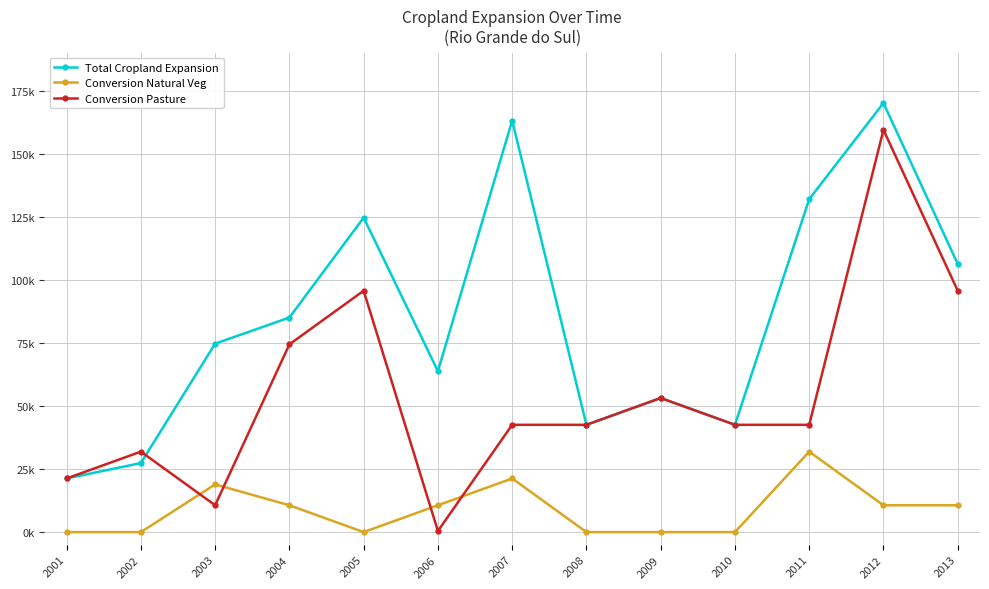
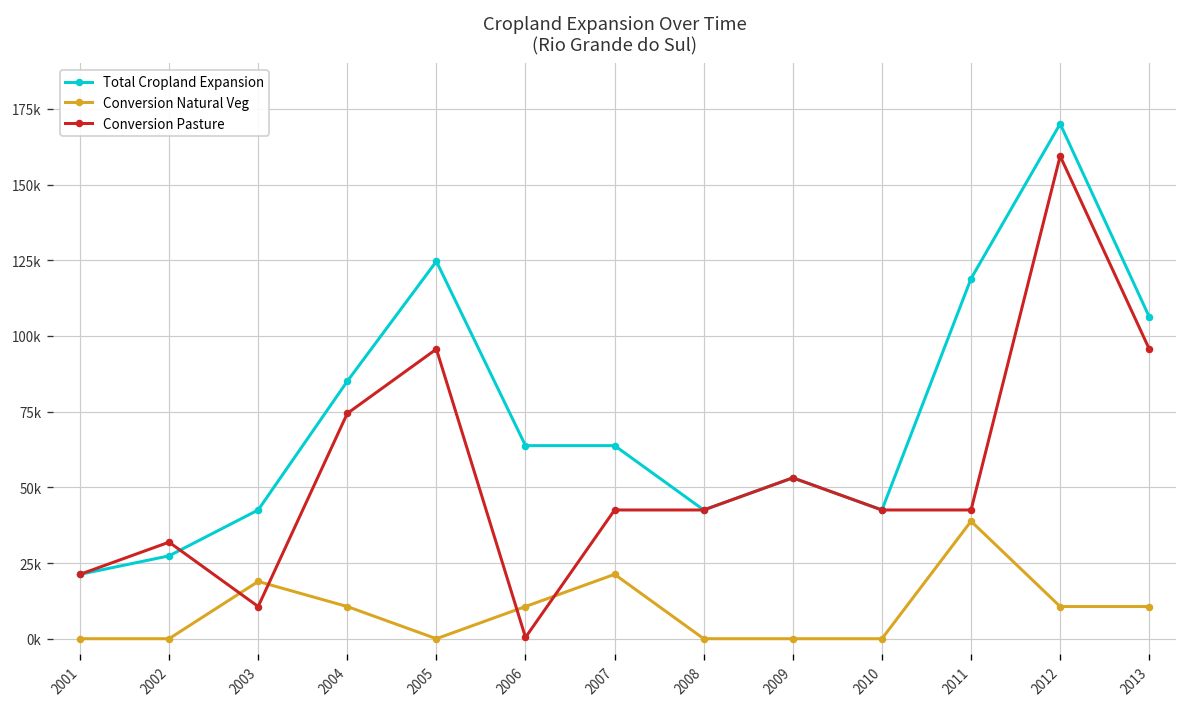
  {
    "Total Cropland Expansion": {
      "2002": 27000,
-     "2003": 75000,
+     "2003": 43000,
      "2004": 85000,
      "2005": 125000,
      "2006": 64000,
-     "2007": 163000,
-     "2011": 132000,
+     "2007": 64000,
+     "2011": 119000,
      "2012": 170000,
      "2013": 106000
    },
    "Conversion Natural Veg": {
      "2001": 0,
      "2002": 0,
      "2003": 19000,
      "2004": 11000,
      "2005": 0,
      "2006": 11000,
      "2007": 21000,
      "2008": 0,
      "2009": 0,
      "2010": 0,
-     "2011": 32000,
+     "2011": 39000,
      "2012": 11000,
      "2013": 11000
    },
    "Conversion Pasture": {
      "2002": 32000,
      "2003": 11000,
      "2004": 74000,
      "2005": 96000,
      "2006": 0,
      "2007": 43000,
      "2011": 43000,
      "2012": 159000,
      "2013": 96000
    }
  }
